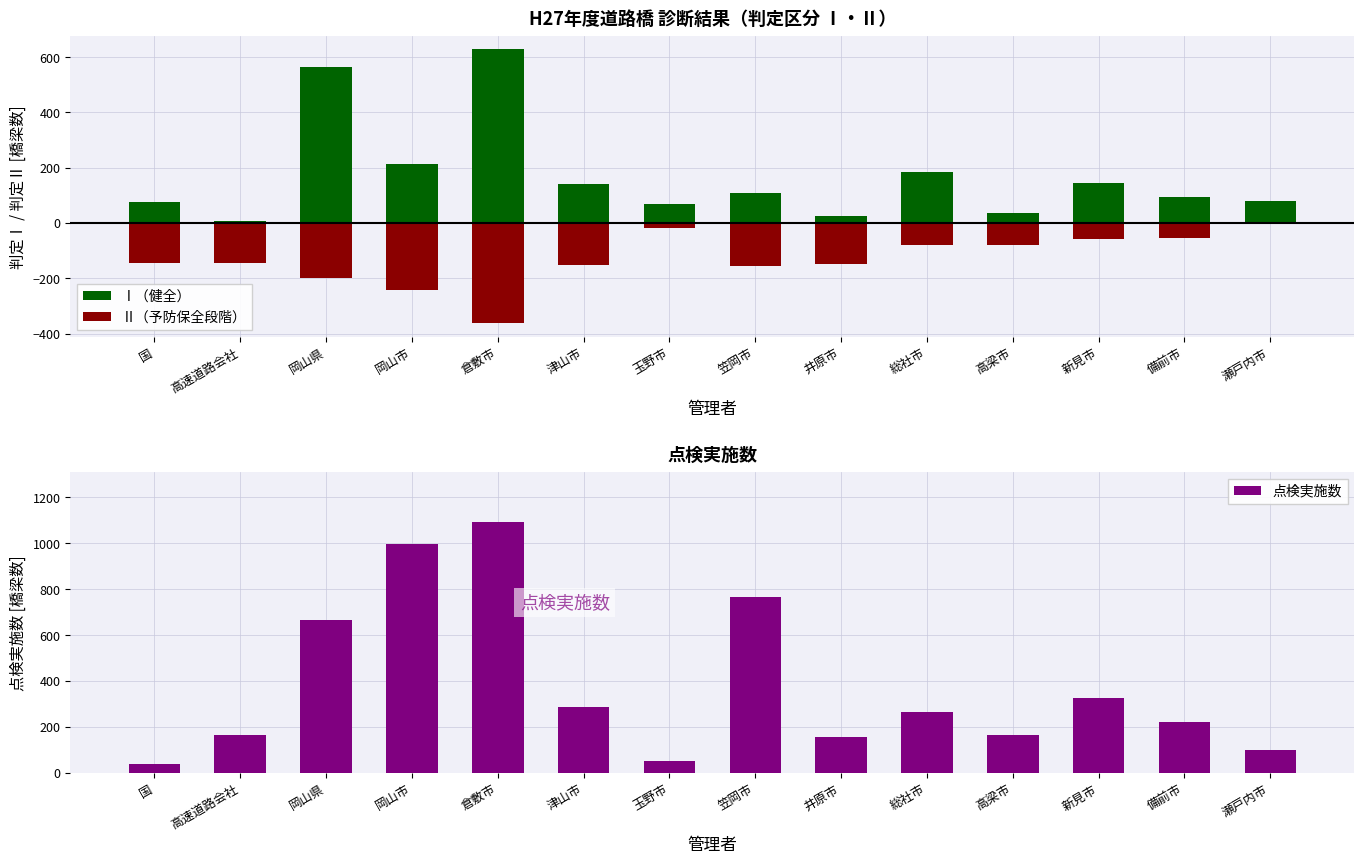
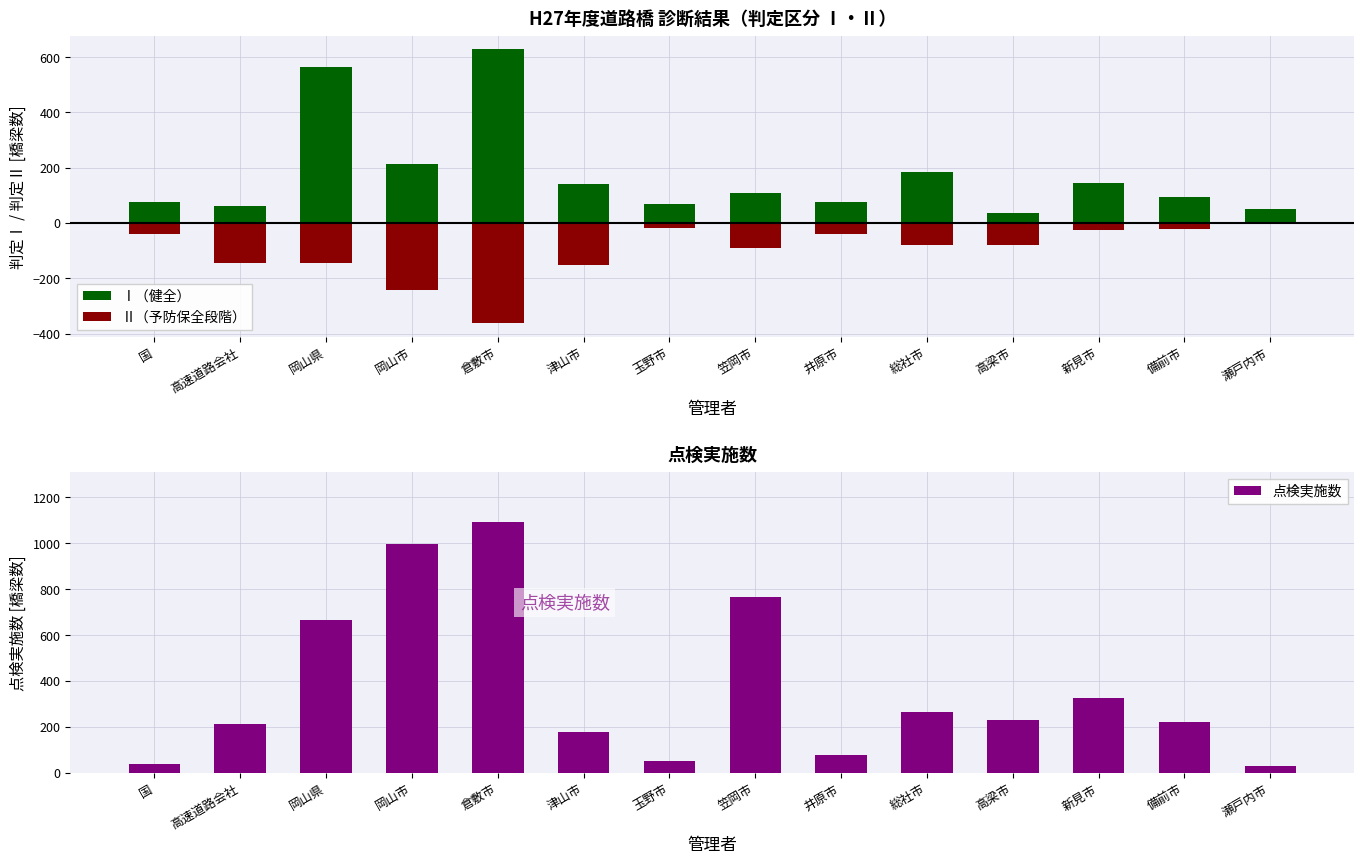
  {
    "H27年度道路橋 診断結果（判定区分 Ⅰ・Ⅱ）": {
      "Ⅰ（健全）": {
        "国": 80,
-       "高速道路会社": 10,
+       "高速道路会社": 60,
        "岡山県": 570,
        "岡山市": 210,
        "倉敷市": 630,
        "津山市": 140,
        "玉野市": 70,
        "笠岡市": 110,
-       "井原市": 30,
+       "井原市": 80,
        "総社市": 190,
        "高梁市": 40,
        "新見市": 140,
        "備前市": 100,
-       "瀬戸内市": 80
+       "瀬戸内市": 50
      },
      "Ⅱ（予防保全段階）": {
-       "国": -150,
+       "国": -40,
        "高速道路会社": -140,
-       "岡山県": -200,
+       "岡山県": -150,
        "岡山市": -240,
        "倉敷市": -360,
        "津山市": -150,
        "玉野市": -20,
-       "笠岡市": -160,
-       "井原市": -150,
+       "笠岡市": -90,
+       "井原市": -40,
        "総社市": -80,
        "高梁市": -80,
-       "新見市": -60,
-       "備前市": -60
+       "新見市": -30,
+       "備前市": -20
      }
    },
    "点検実施数": {
      "国": 40,
-     "高速道路会社": 160,
+     "高速道路会社": 210,
      "岡山県": 670,
      "岡山市": 1000,
      "倉敷市": 1090,
-     "津山市": 290,
+     "津山市": 180,
      "玉野市": 50,
      "笠岡市": 770,
-     "井原市": 160,
+     "井原市": 80,
      "総社市": 270,
-     "高梁市": 170,
+     "高梁市": 230,
      "新見市": 330,
      "備前市": 220,
-     "瀬戸内市": 100
+     "瀬戸内市": 30
    }
  }
